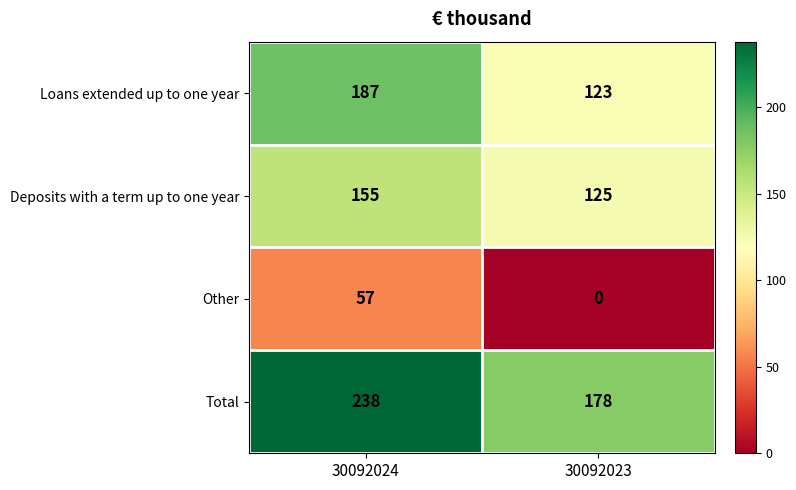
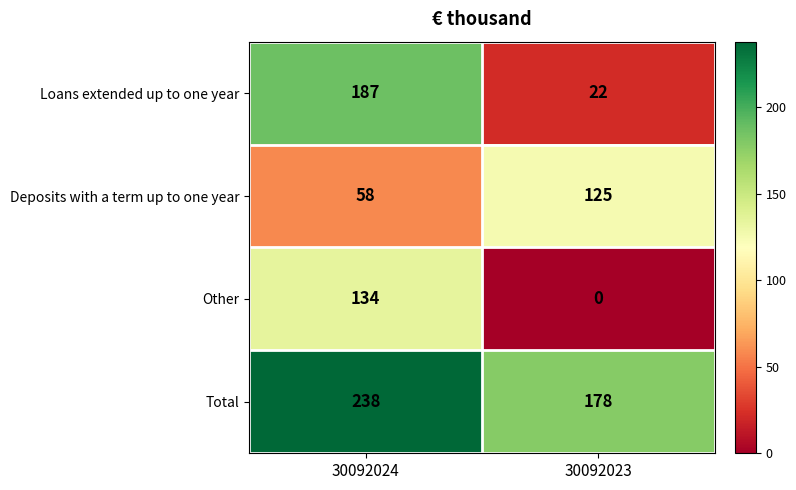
  {
    "Loans extended up to one year": {
      "30092024": 187,
-     "30092023": 123
+     "30092023": 22
    },
    "Deposits with a term up to one year": {
-     "30092024": 155,
+     "30092024": 58,
      "30092023": 125
    },
    "Other": {
-     "30092024": 57,
+     "30092024": 134,
      "30092023": 0
    },
    "Total": {
      "30092024": 238,
      "30092023": 178
    }
  }
